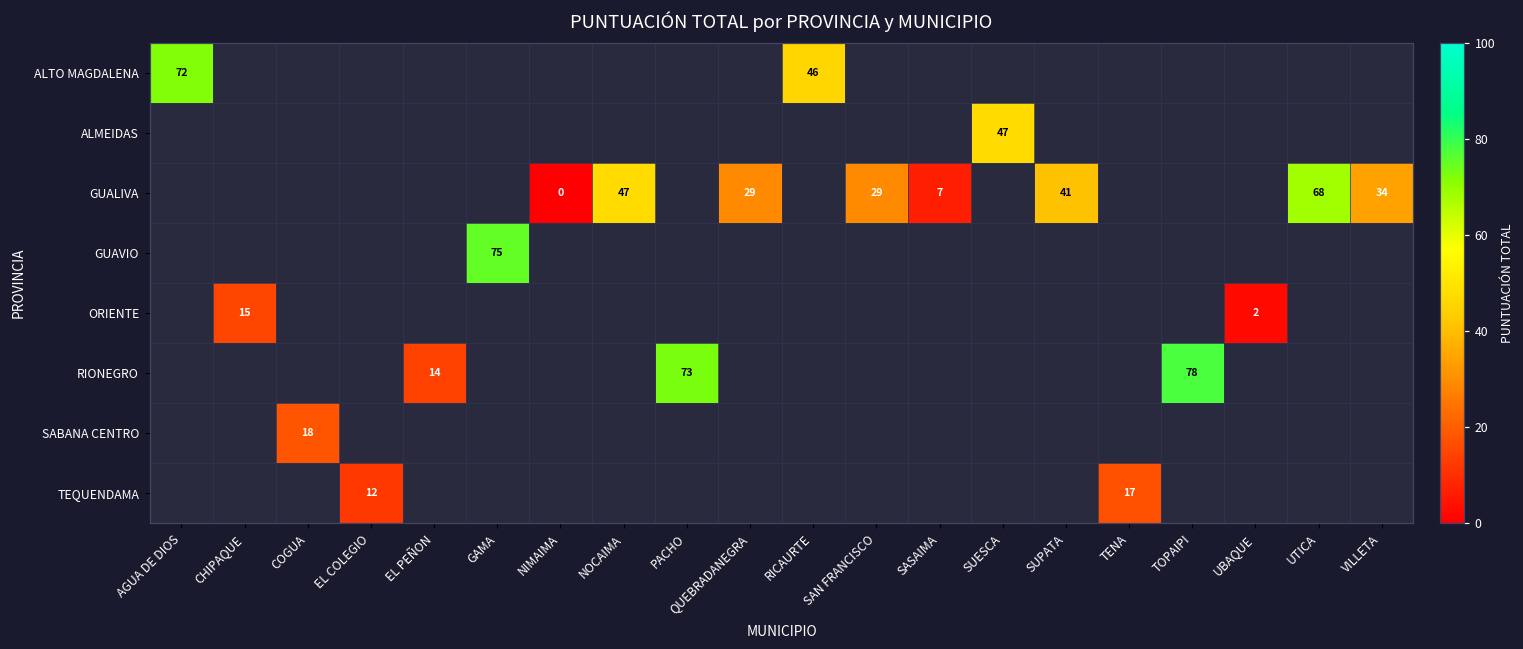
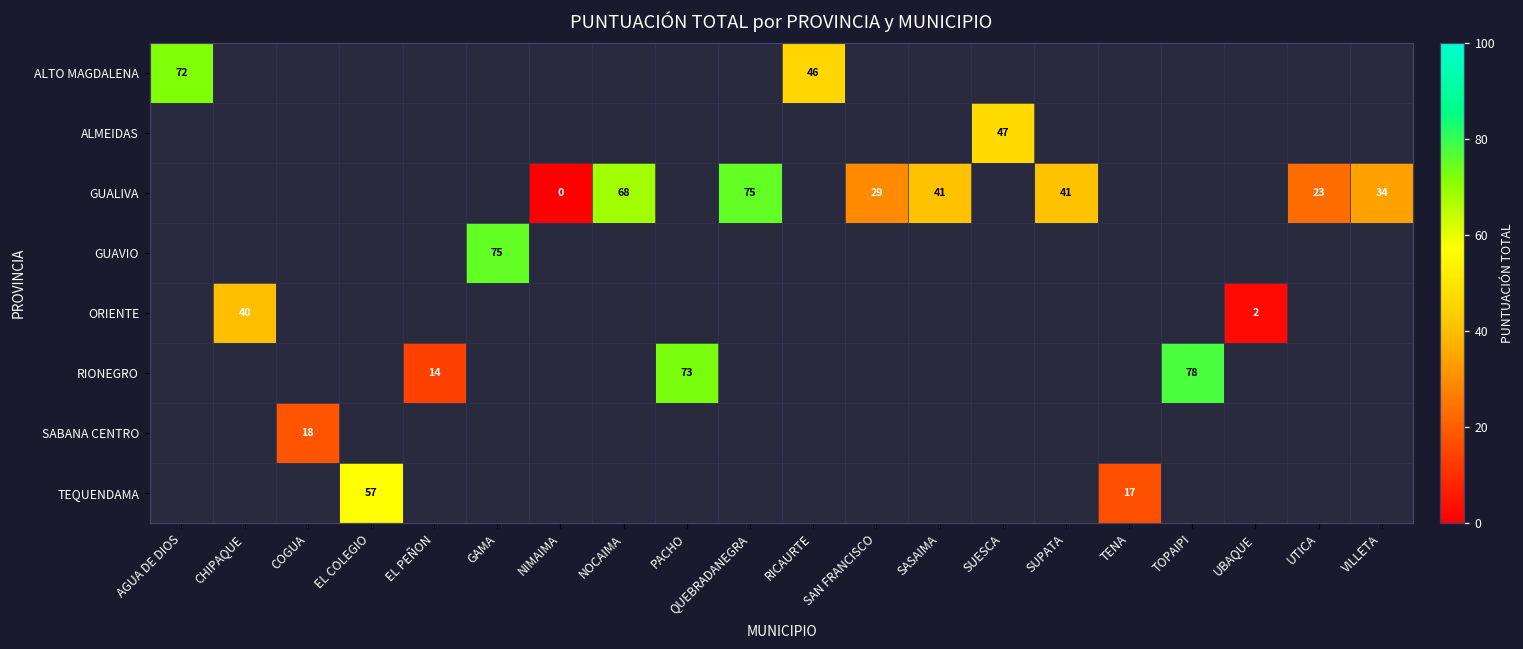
  {
    "ALTO MAGDALENA": {
      "AGUA DE DIOS": 72,
      "RICAURTE": 46
    },
    "ALMEIDAS": {
      "SUESCA": 47
    },
    "GUALIVA": {
      "NIMAIMA": 0,
-     "NOCAIMA": 47,
-     "QUEBRADANEGRA": 29,
+     "NOCAIMA": 68,
+     "QUEBRADANEGRA": 75,
      "SAN FRANCISCO": 29,
-     "SASAIMA": 7,
+     "SASAIMA": 41,
      "SUPATA": 41,
-     "UTICA": 68,
+     "UTICA": 23,
      "VILLETA": 34
    },
    "GUAVIO": {
      "GAMA": 75
    },
    "ORIENTE": {
-     "CHIPAQUE": 15,
+     "CHIPAQUE": 40,
      "UBAQUE": 2
    },
    "RIONEGRO": {
      "EL PEÑON": 14,
      "PACHO": 73,
      "TOPAIPI": 78
    },
    "SABANA CENTRO": {
      "COGUA": 18
    },
    "TEQUENDAMA": {
-     "EL COLEGIO": 12,
+     "EL COLEGIO": 57,
      "TENA": 17
    }
  }
